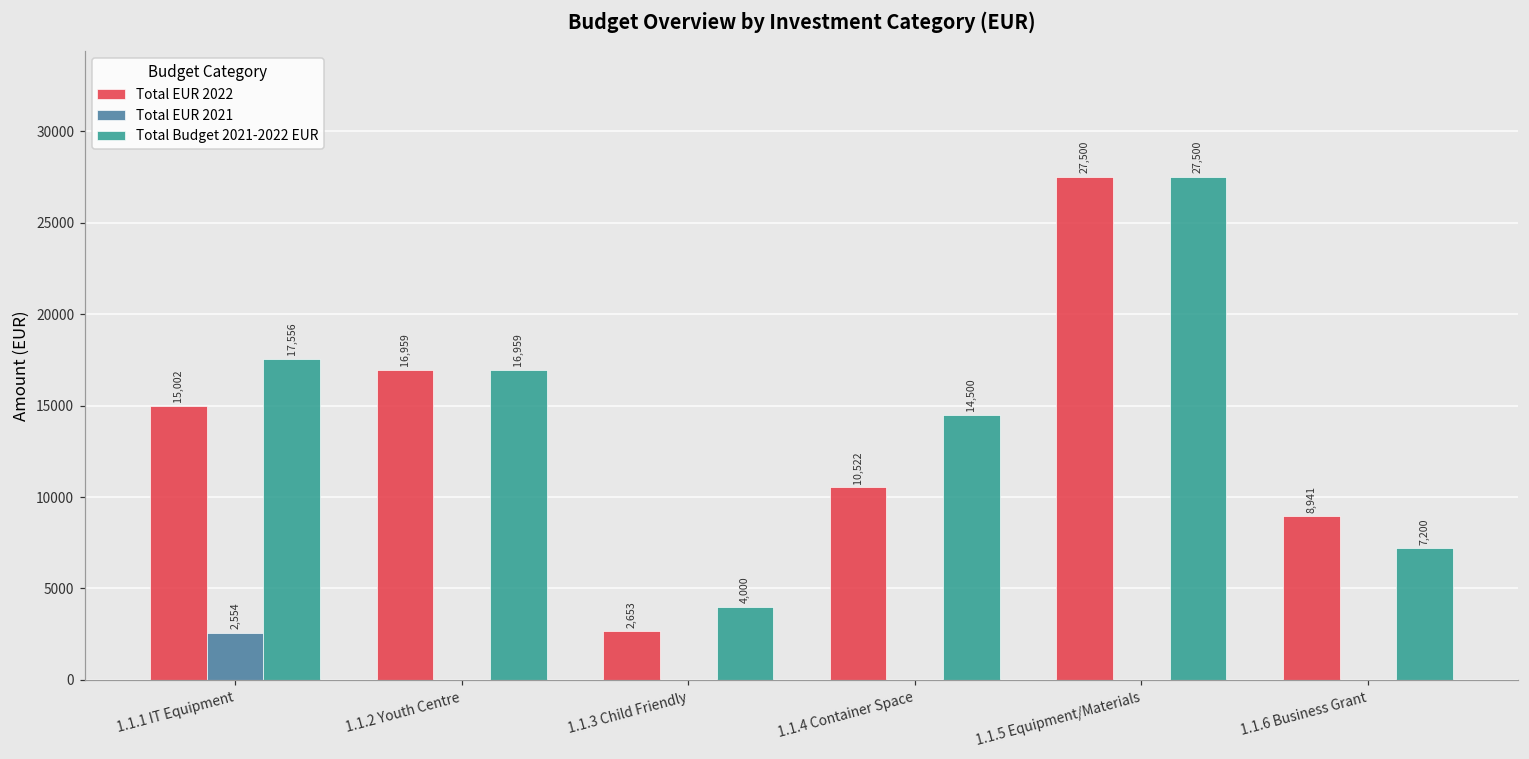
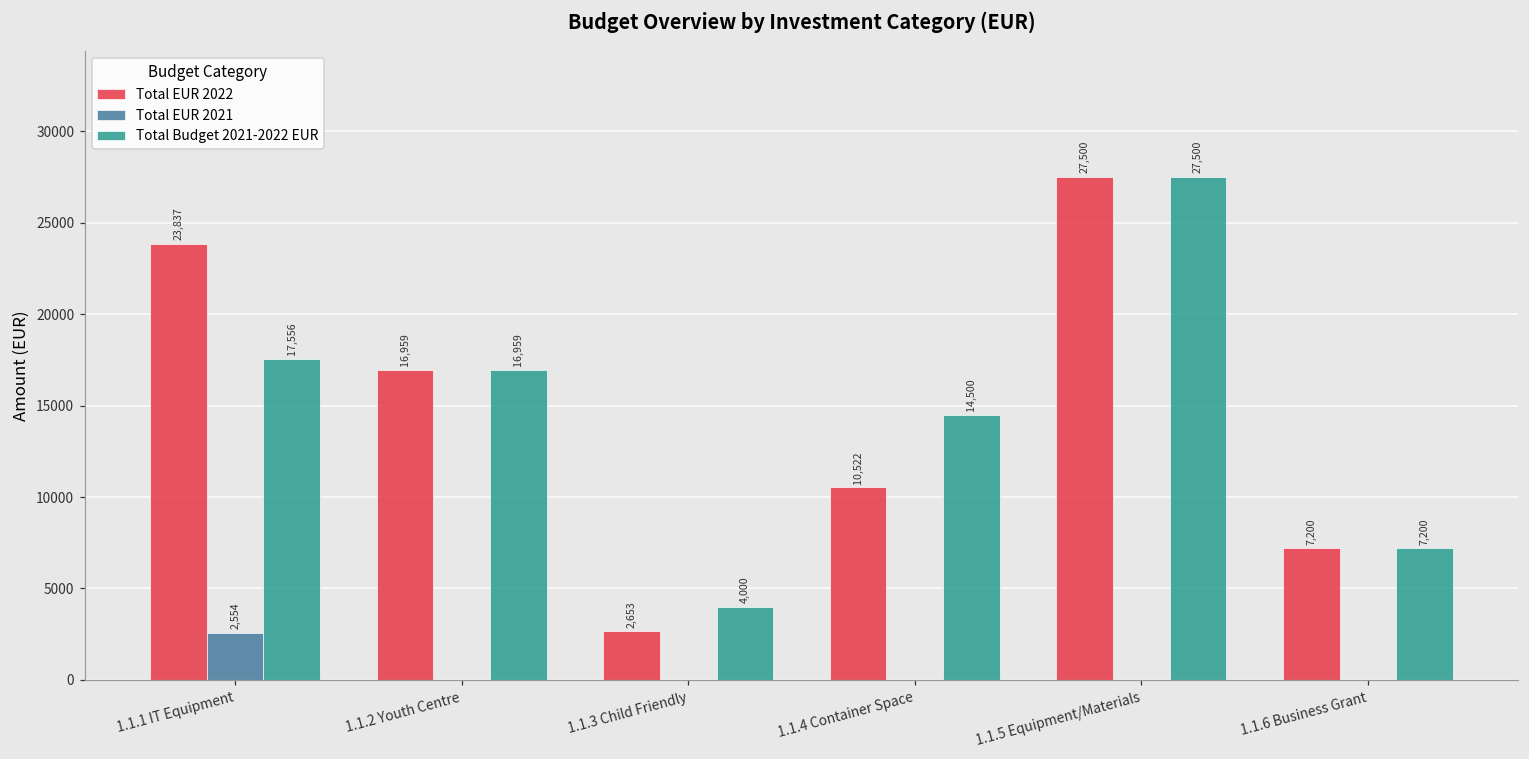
  {
    "Total EUR 2022": {
-     "1.1.1 IT Equipment": "15,002",
+     "1.1.1 IT Equipment": "23,837",
      "1.1.2 Youth Centre": "16,959",
      "1.1.3 Child Friendly": "2,653",
      "1.1.4 Container Space": "10,522",
      "1.1.5 Equipment/Materials": "27,500",
-     "1.1.6 Business Grant": "8,941"
+     "1.1.6 Business Grant": "7,200"
    }
  }
